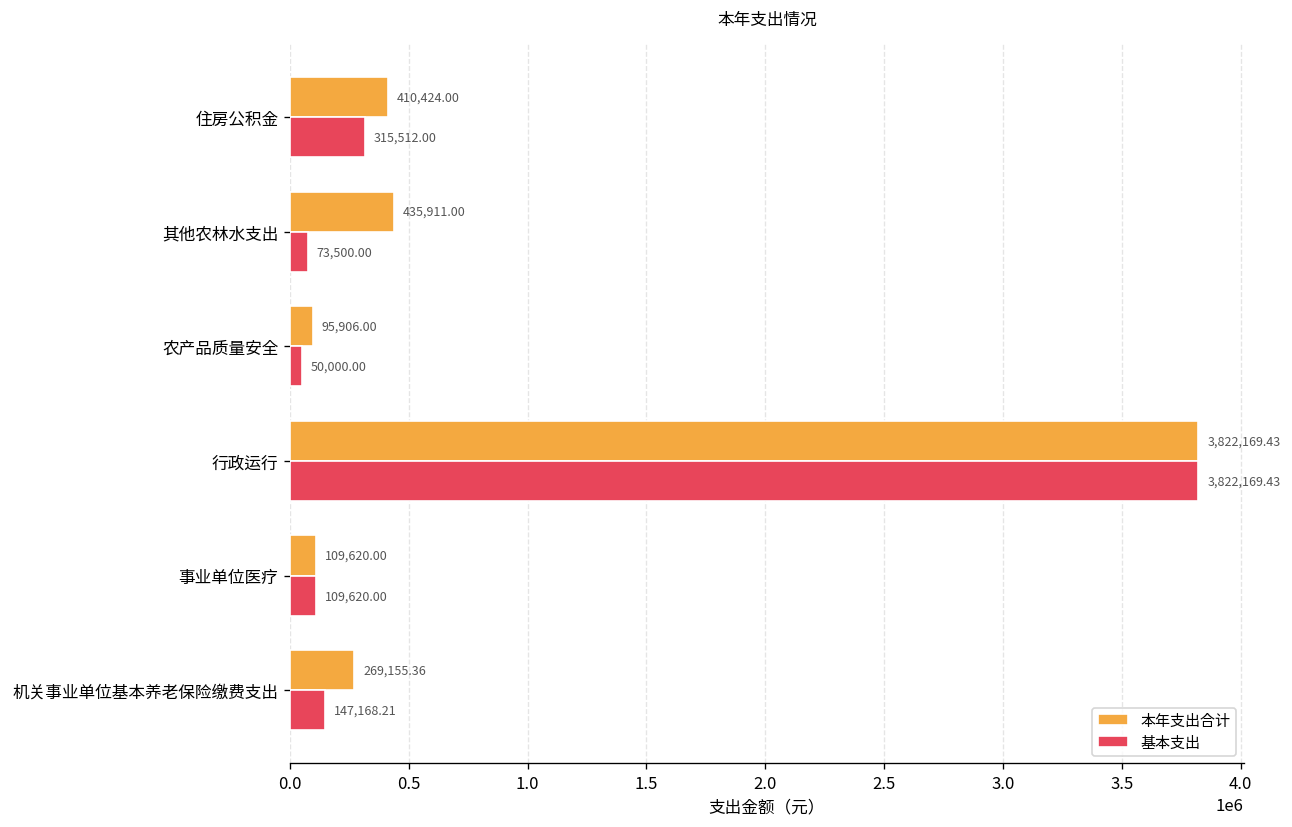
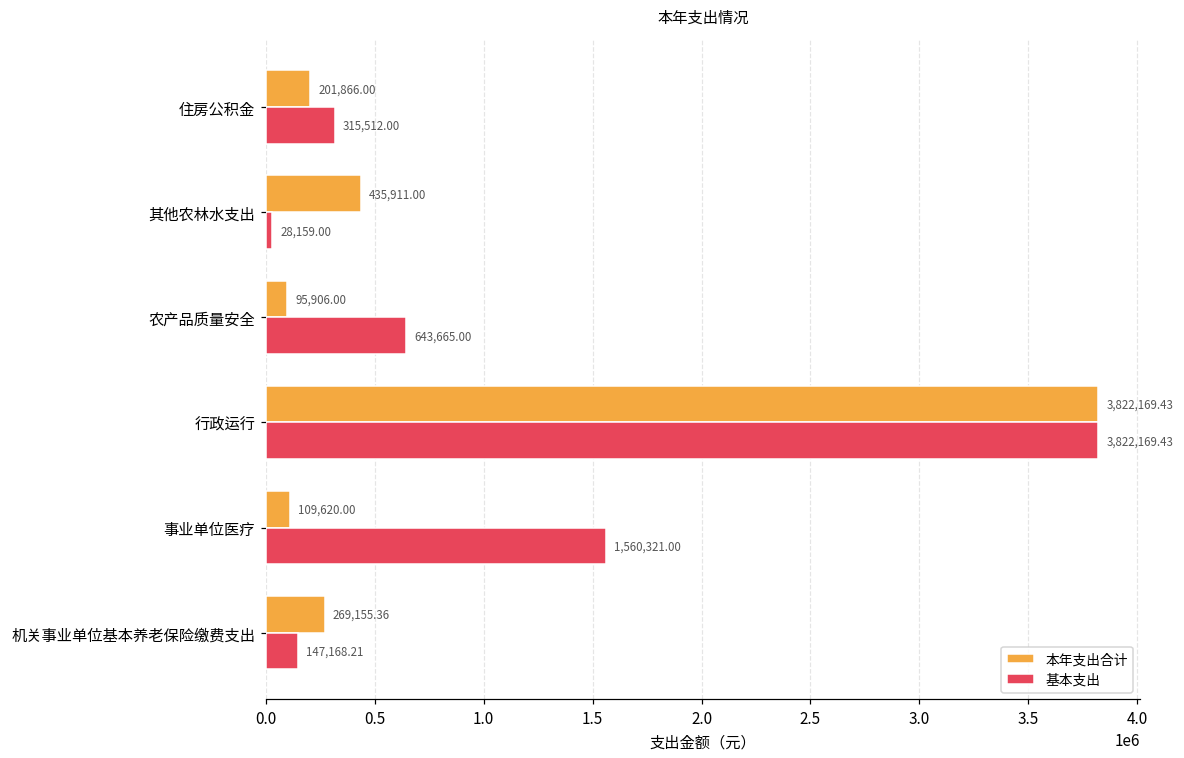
  {
    "本年支出合计": {
-     "住房公积金": "410,424.00",
+     "住房公积金": "201,866.00",
      "其他农林水支出": "435,911.00",
      "农产品质量安全": "95,906.00",
      "行政运行": "3,822,169.43",
      "事业单位医疗": "109,620.00",
      "机关事业单位基本养老保险缴费支出": "269,155.36"
    },
    "基本支出": {
      "住房公积金": "315,512.00",
-     "其他农林水支出": "73,500.00",
-     "农产品质量安全": "50,000.00",
+     "其他农林水支出": "28,159.00",
+     "农产品质量安全": "643,665.00",
      "行政运行": "3,822,169.43",
-     "事业单位医疗": "109,620.00",
+     "事业单位医疗": "1,560,321.00",
      "机关事业单位基本养老保险缴费支出": "147,168.21"
    }
  }
